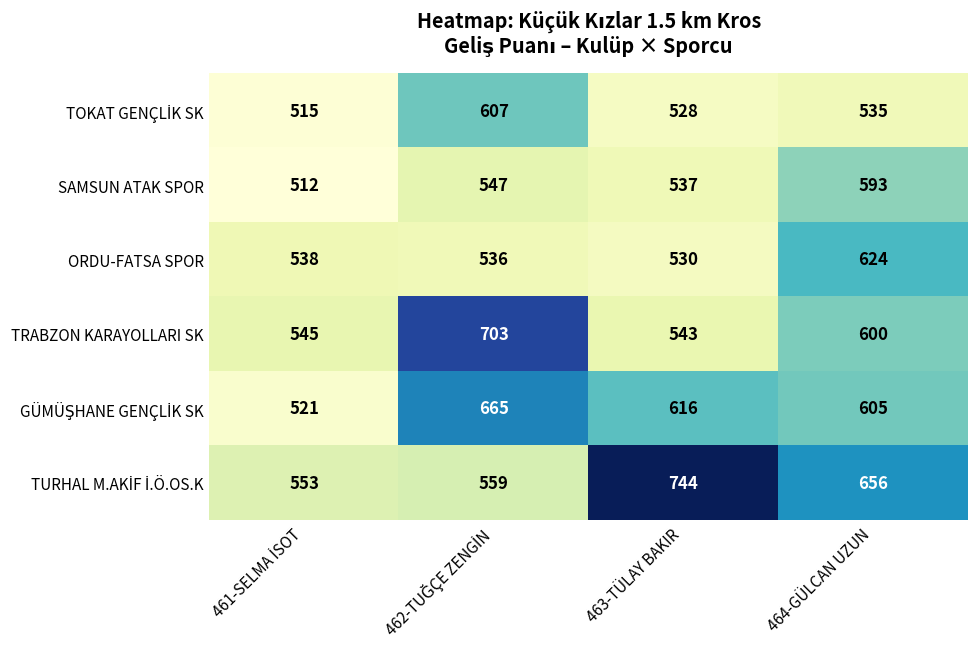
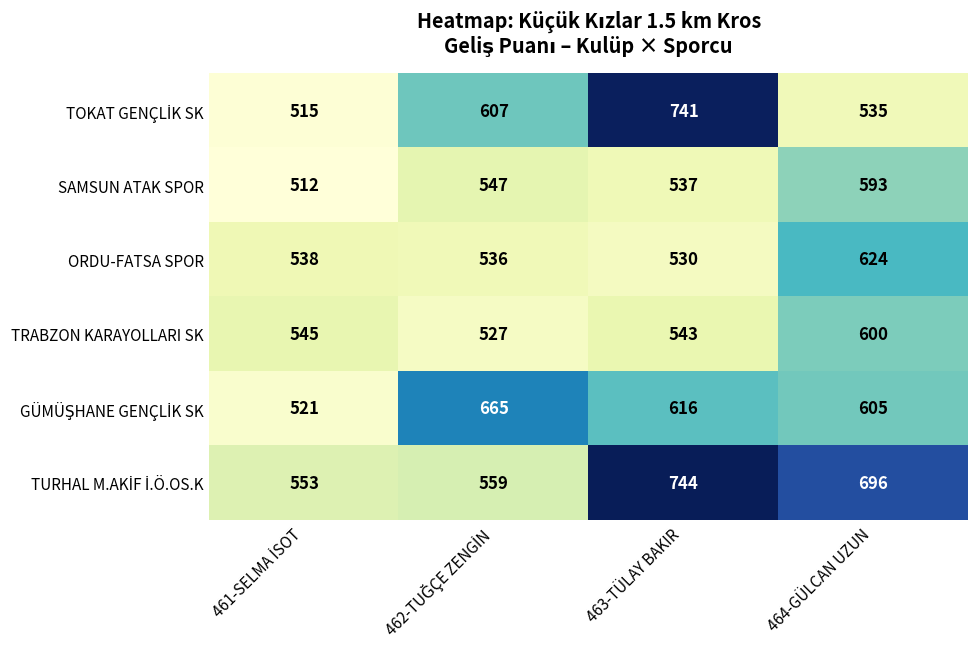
  {
    "TOKAT GENÇLİK SK": {
      "461-SELMA İSOT": 515,
      "462-TUĞÇE ZENGİN": 607,
-     "463-TÜLAY BAKIR": 528,
+     "463-TÜLAY BAKIR": 741,
      "464-GÜLCAN UZUN": 535
    },
    "SAMSUN ATAK SPOR": {
      "461-SELMA İSOT": 512,
      "462-TUĞÇE ZENGİN": 547,
      "463-TÜLAY BAKIR": 537,
      "464-GÜLCAN UZUN": 593
    },
    "ORDU-FATSA SPOR": {
      "461-SELMA İSOT": 538,
      "462-TUĞÇE ZENGİN": 536,
      "463-TÜLAY BAKIR": 530,
      "464-GÜLCAN UZUN": 624
    },
    "TRABZON KARAYOLLARI SK": {
      "461-SELMA İSOT": 545,
-     "462-TUĞÇE ZENGİN": 703,
+     "462-TUĞÇE ZENGİN": 527,
      "463-TÜLAY BAKIR": 543,
      "464-GÜLCAN UZUN": 600
    },
    "GÜMÜŞHANE GENÇLİK SK": {
      "461-SELMA İSOT": 521,
      "462-TUĞÇE ZENGİN": 665,
      "463-TÜLAY BAKIR": 616,
      "464-GÜLCAN UZUN": 605
    },
    "TURHAL M.AKİF İ.Ö.OS.K": {
      "461-SELMA İSOT": 553,
      "462-TUĞÇE ZENGİN": 559,
      "463-TÜLAY BAKIR": 744,
-     "464-GÜLCAN UZUN": 656
+     "464-GÜLCAN UZUN": 696
    }
  }
